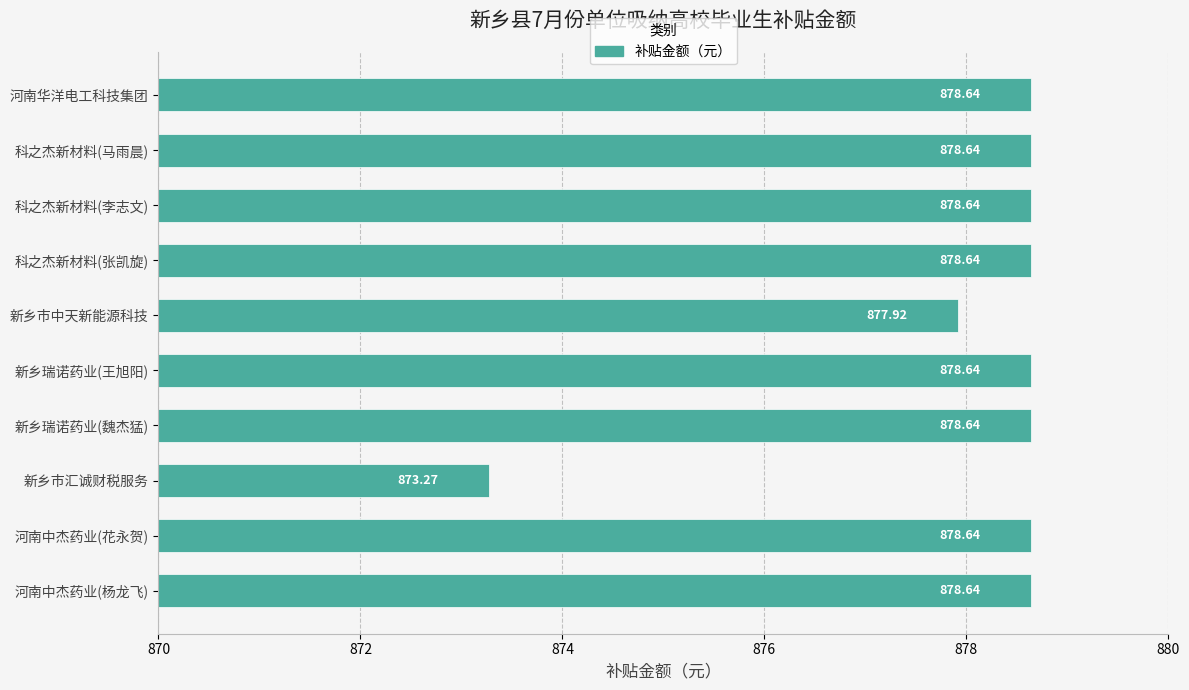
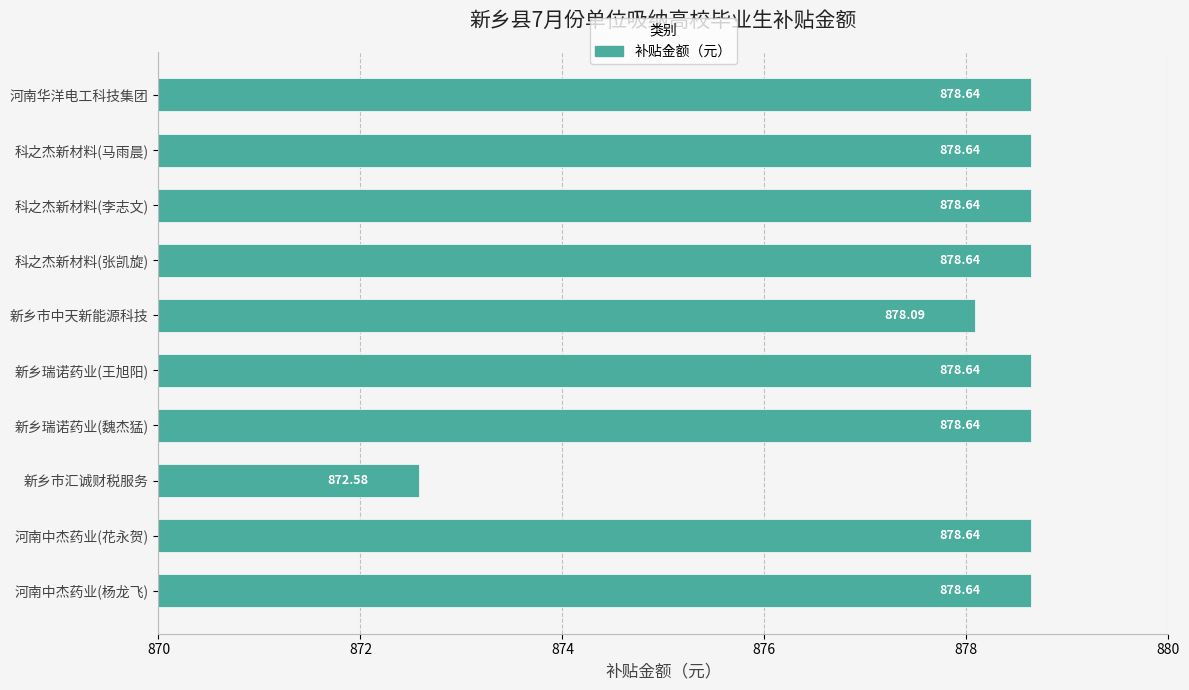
  {
    "河南华洋电工科技集团": 878.64,
    "科之杰新材料(马雨晨)": 878.64,
    "科之杰新材料(李志文)": 878.64,
    "科之杰新材料(张凯旋)": 878.64,
-   "新乡市中天新能源科技": 877.92,
+   "新乡市中天新能源科技": 878.09,
    "新乡瑞诺药业(王旭阳)": 878.64,
    "新乡瑞诺药业(魏杰猛)": 878.64,
-   "新乡市汇诚财税服务": 873.27,
+   "新乡市汇诚财税服务": 872.58,
    "河南中杰药业(花永贺)": 878.64,
    "河南中杰药业(杨龙飞)": 878.64
  }
